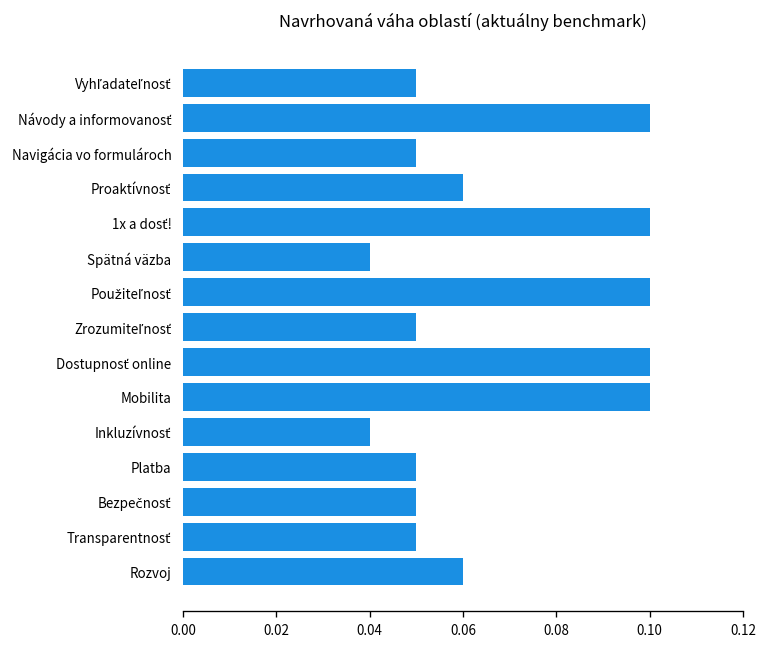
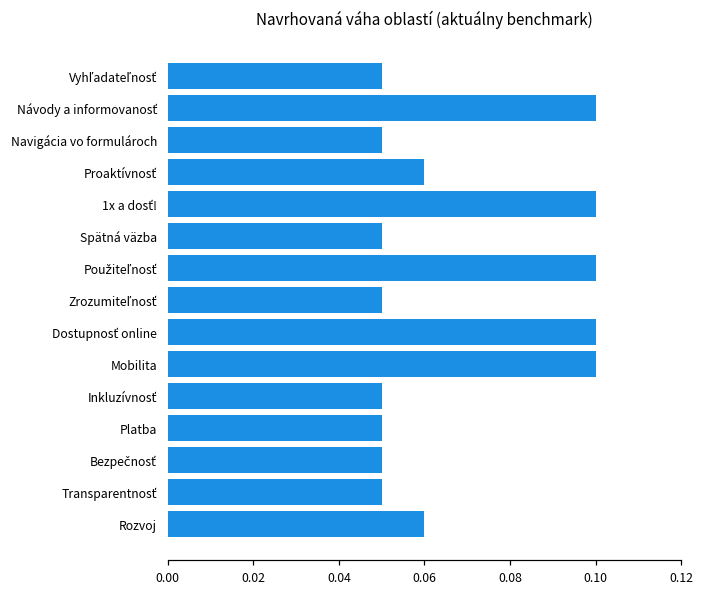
  {
    "Vyhľadateľnosť": 0.05,
    "Návody a informovanosť": 0.10,
    "Navigácia vo formulároch": 0.05,
    "Proaktívnosť": 0.06,
    "1x a dosť!": 0.10,
-   "Spätná väzba": 0.04,
+   "Spätná väzba": 0.05,
    "Použiteľnosť": 0.10,
    "Zrozumiteľnosť": 0.05,
    "Dostupnosť online": 0.10,
    "Mobilita": 0.10,
-   "Inkluzívnosť": 0.04,
+   "Inkluzívnosť": 0.05,
    "Platba": 0.05,
    "Bezpečnosť": 0.05,
    "Transparentnosť": 0.05,
    "Rozvoj": 0.06
  }
